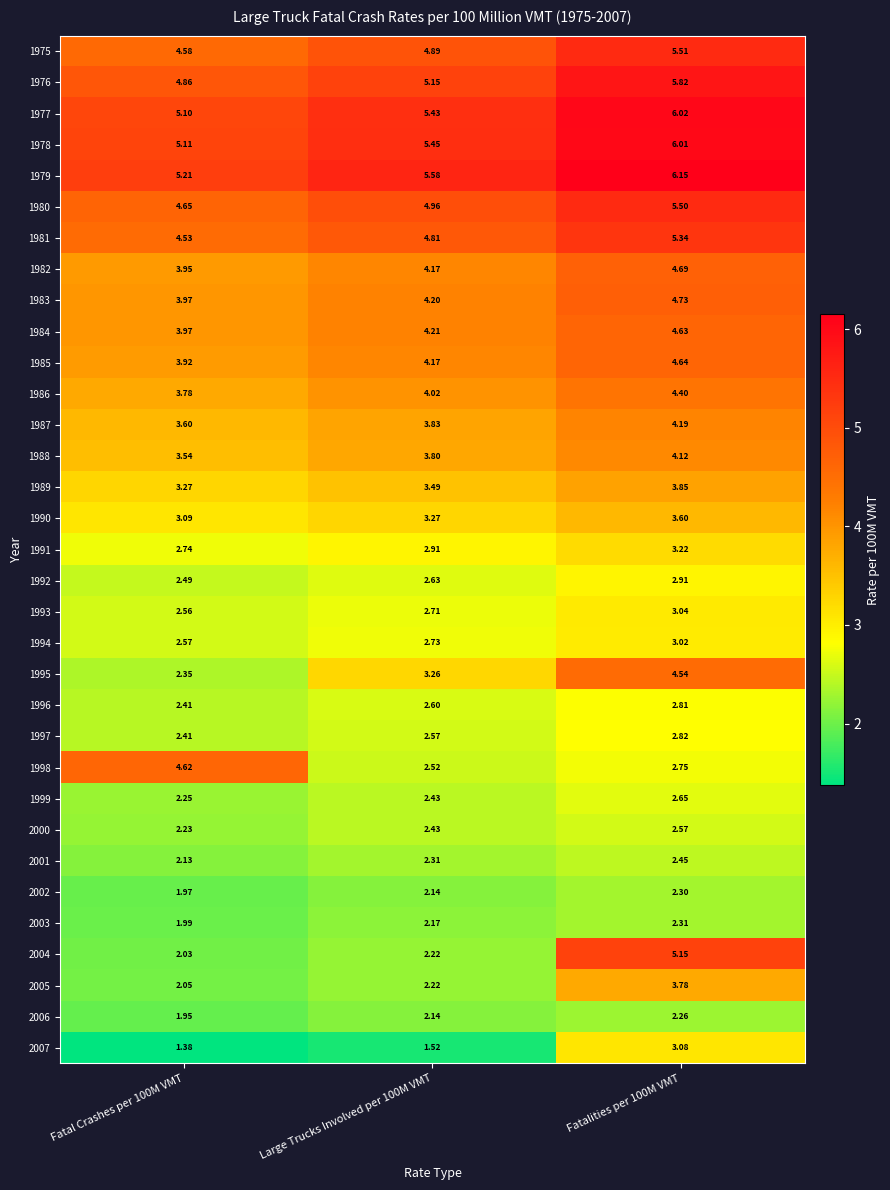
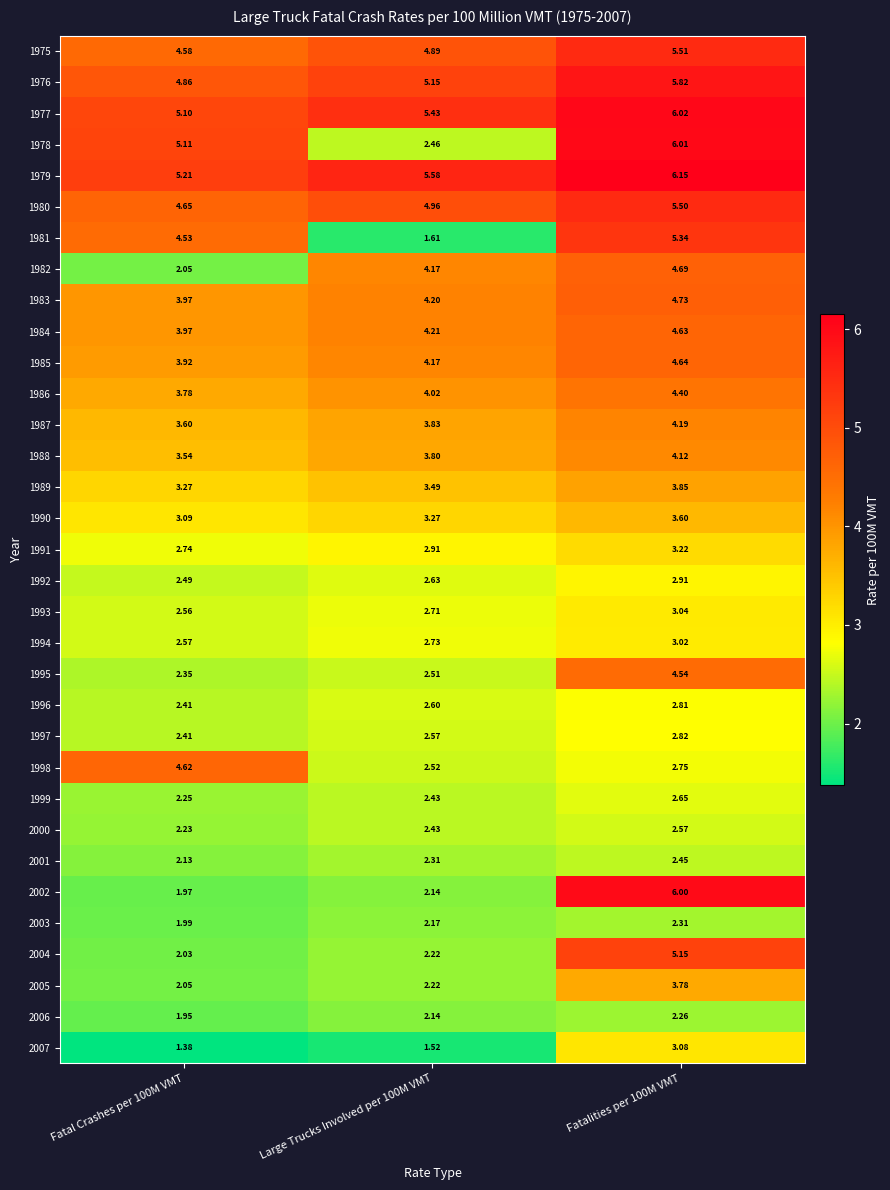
  {
    "1975": {
      "Fatal Crashes per 100M VMT": 4.58,
      "Large Trucks Involved per 100M VMT": 4.89,
      "Fatalities per 100M VMT": 5.51
    },
    "1976": {
      "Fatal Crashes per 100M VMT": 4.86,
      "Large Trucks Involved per 100M VMT": 5.15,
      "Fatalities per 100M VMT": 5.82
    },
    "1977": {
      "Fatal Crashes per 100M VMT": 5.10,
      "Large Trucks Involved per 100M VMT": 5.43,
      "Fatalities per 100M VMT": 6.02
    },
    "1978": {
      "Fatal Crashes per 100M VMT": 5.11,
-     "Large Trucks Involved per 100M VMT": 5.45,
+     "Large Trucks Involved per 100M VMT": 2.46,
      "Fatalities per 100M VMT": 6.01
    },
    "1979": {
      "Fatal Crashes per 100M VMT": 5.21,
      "Large Trucks Involved per 100M VMT": 5.58,
      "Fatalities per 100M VMT": 6.15
    },
    "1980": {
      "Fatal Crashes per 100M VMT": 4.65,
      "Large Trucks Involved per 100M VMT": 4.96,
      "Fatalities per 100M VMT": 5.50
    },
    "1981": {
      "Fatal Crashes per 100M VMT": 4.53,
-     "Large Trucks Involved per 100M VMT": 4.81,
+     "Large Trucks Involved per 100M VMT": 1.61,
      "Fatalities per 100M VMT": 5.34
    },
    "1982": {
-     "Fatal Crashes per 100M VMT": 3.95,
+     "Fatal Crashes per 100M VMT": 2.05,
      "Large Trucks Involved per 100M VMT": 4.17,
      "Fatalities per 100M VMT": 4.69
    },
    "1983": {
      "Fatal Crashes per 100M VMT": 3.97,
      "Large Trucks Involved per 100M VMT": 4.20,
      "Fatalities per 100M VMT": 4.73
    },
    "1984": {
      "Fatal Crashes per 100M VMT": 3.97,
      "Large Trucks Involved per 100M VMT": 4.21,
      "Fatalities per 100M VMT": 4.63
    },
    "1985": {
      "Fatal Crashes per 100M VMT": 3.92,
      "Large Trucks Involved per 100M VMT": 4.17,
      "Fatalities per 100M VMT": 4.64
    },
    "1986": {
      "Fatal Crashes per 100M VMT": 3.78,
      "Large Trucks Involved per 100M VMT": 4.02,
      "Fatalities per 100M VMT": 4.40
    },
    "1987": {
      "Fatal Crashes per 100M VMT": 3.60,
      "Large Trucks Involved per 100M VMT": 3.83,
      "Fatalities per 100M VMT": 4.19
    },
    "1988": {
      "Fatal Crashes per 100M VMT": 3.54,
      "Large Trucks Involved per 100M VMT": 3.80,
      "Fatalities per 100M VMT": 4.12
    },
    "1989": {
      "Fatal Crashes per 100M VMT": 3.27,
      "Large Trucks Involved per 100M VMT": 3.49,
      "Fatalities per 100M VMT": 3.85
    },
    "1990": {
      "Fatal Crashes per 100M VMT": 3.09,
      "Large Trucks Involved per 100M VMT": 3.27,
      "Fatalities per 100M VMT": 3.60
    },
    "1991": {
      "Fatal Crashes per 100M VMT": 2.74,
      "Large Trucks Involved per 100M VMT": 2.91,
      "Fatalities per 100M VMT": 3.22
    },
    "1992": {
      "Fatal Crashes per 100M VMT": 2.49,
      "Large Trucks Involved per 100M VMT": 2.63,
      "Fatalities per 100M VMT": 2.91
    },
    "1993": {
      "Fatal Crashes per 100M VMT": 2.56,
      "Large Trucks Involved per 100M VMT": 2.71,
      "Fatalities per 100M VMT": 3.04
    },
    "1994": {
      "Fatal Crashes per 100M VMT": 2.57,
      "Large Trucks Involved per 100M VMT": 2.73,
      "Fatalities per 100M VMT": 3.02
    },
    "1995": {
      "Fatal Crashes per 100M VMT": 2.35,
-     "Large Trucks Involved per 100M VMT": 3.26,
+     "Large Trucks Involved per 100M VMT": 2.51,
      "Fatalities per 100M VMT": 4.54
    },
    "1996": {
      "Fatal Crashes per 100M VMT": 2.41,
      "Large Trucks Involved per 100M VMT": 2.60,
      "Fatalities per 100M VMT": 2.81
    },
    "1997": {
      "Fatal Crashes per 100M VMT": 2.41,
      "Large Trucks Involved per 100M VMT": 2.57,
      "Fatalities per 100M VMT": 2.82
    },
    "1998": {
      "Fatal Crashes per 100M VMT": 4.62,
      "Large Trucks Involved per 100M VMT": 2.52,
      "Fatalities per 100M VMT": 2.75
    },
    "1999": {
      "Fatal Crashes per 100M VMT": 2.25,
      "Large Trucks Involved per 100M VMT": 2.43,
      "Fatalities per 100M VMT": 2.65
    },
    "2000": {
      "Fatal Crashes per 100M VMT": 2.23,
      "Large Trucks Involved per 100M VMT": 2.43,
      "Fatalities per 100M VMT": 2.57
    },
    "2001": {
      "Fatal Crashes per 100M VMT": 2.13,
      "Large Trucks Involved per 100M VMT": 2.31,
      "Fatalities per 100M VMT": 2.45
    },
    "2002": {
      "Fatal Crashes per 100M VMT": 1.97,
      "Large Trucks Involved per 100M VMT": 2.14,
-     "Fatalities per 100M VMT": 2.30
+     "Fatalities per 100M VMT": 6.00
    },
    "2003": {
      "Fatal Crashes per 100M VMT": 1.99,
      "Large Trucks Involved per 100M VMT": 2.17,
      "Fatalities per 100M VMT": 2.31
    },
    "2004": {
      "Fatal Crashes per 100M VMT": 2.03,
      "Large Trucks Involved per 100M VMT": 2.22,
      "Fatalities per 100M VMT": 5.15
    },
    "2005": {
      "Fatal Crashes per 100M VMT": 2.05,
      "Large Trucks Involved per 100M VMT": 2.22,
      "Fatalities per 100M VMT": 3.78
    },
    "2006": {
      "Fatal Crashes per 100M VMT": 1.95,
      "Large Trucks Involved per 100M VMT": 2.14,
      "Fatalities per 100M VMT": 2.26
    },
    "2007": {
      "Fatal Crashes per 100M VMT": 1.38,
      "Large Trucks Involved per 100M VMT": 1.52,
      "Fatalities per 100M VMT": 3.08
    }
  }
